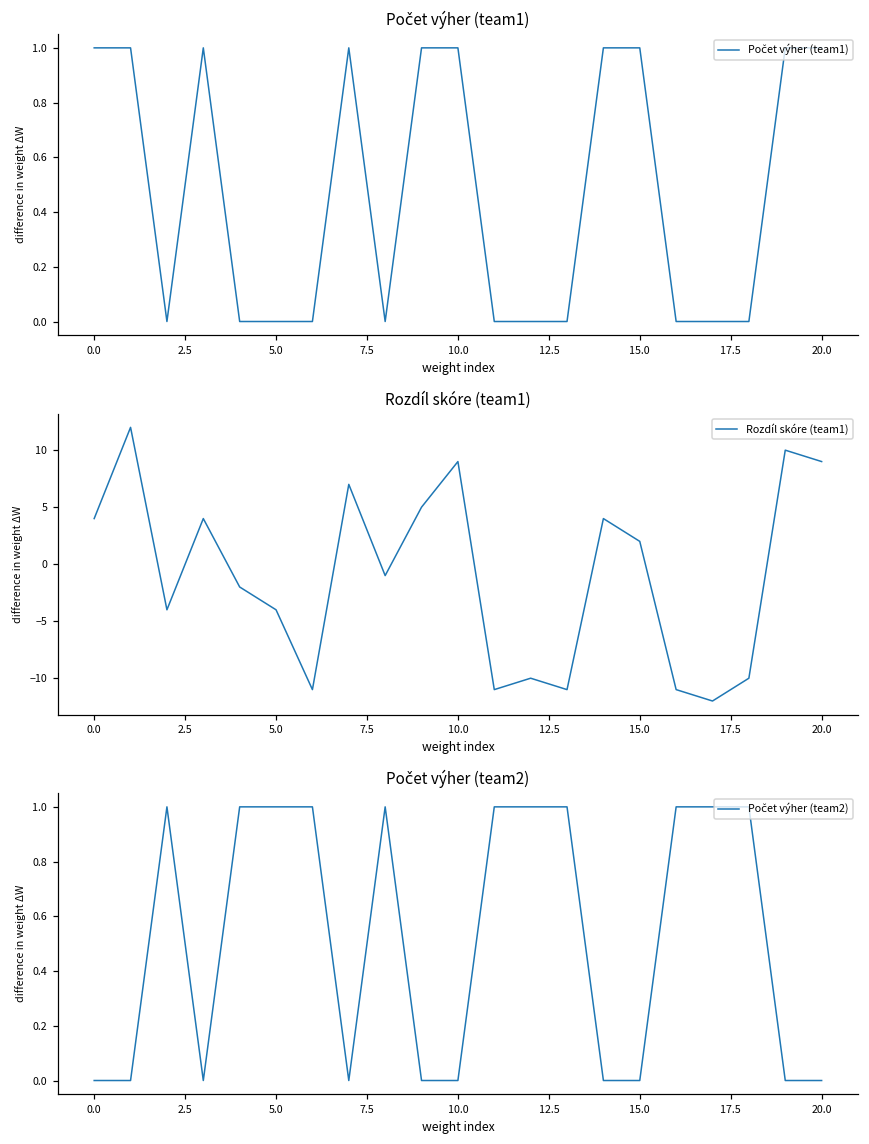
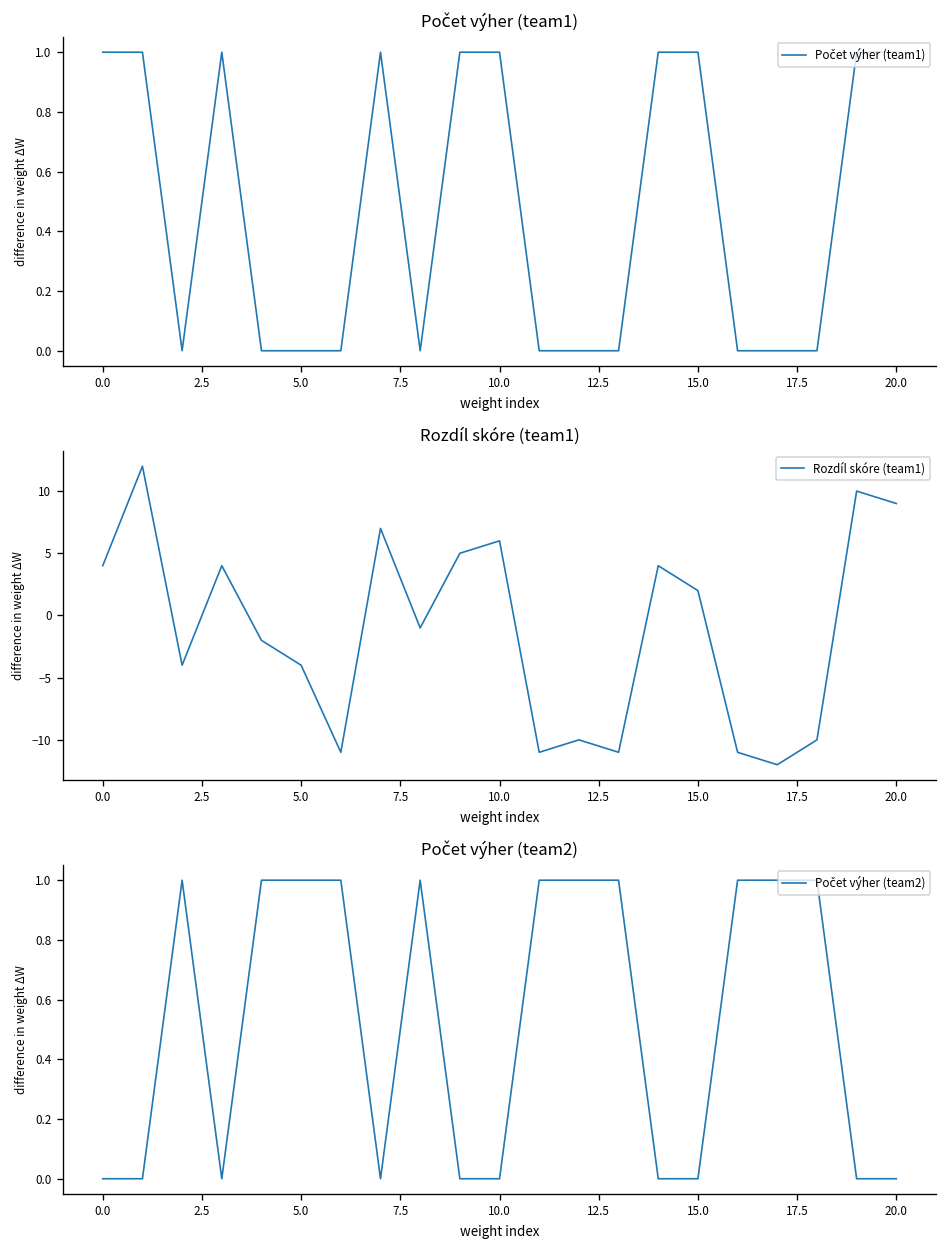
  {
    "Počet výher (team1)": {
      "0.0": 1.00,
      "5.0": 0.00,
      "10.0": 1.00,
      "15.0": 1.00
    },
    "Rozdíl skóre (team1)": {
      "0.0": 4,
      "5.0": -4,
-     "10.0": 9,
+     "10.0": 6,
      "15.0": 2,
      "20.0": 9
    },
    "Počet výher (team2)": {
      "0.0": 0.00,
      "5.0": 1.00,
      "10.0": 0.00,
      "15.0": 0.00,
      "20.0": 0.00
    }
  }
